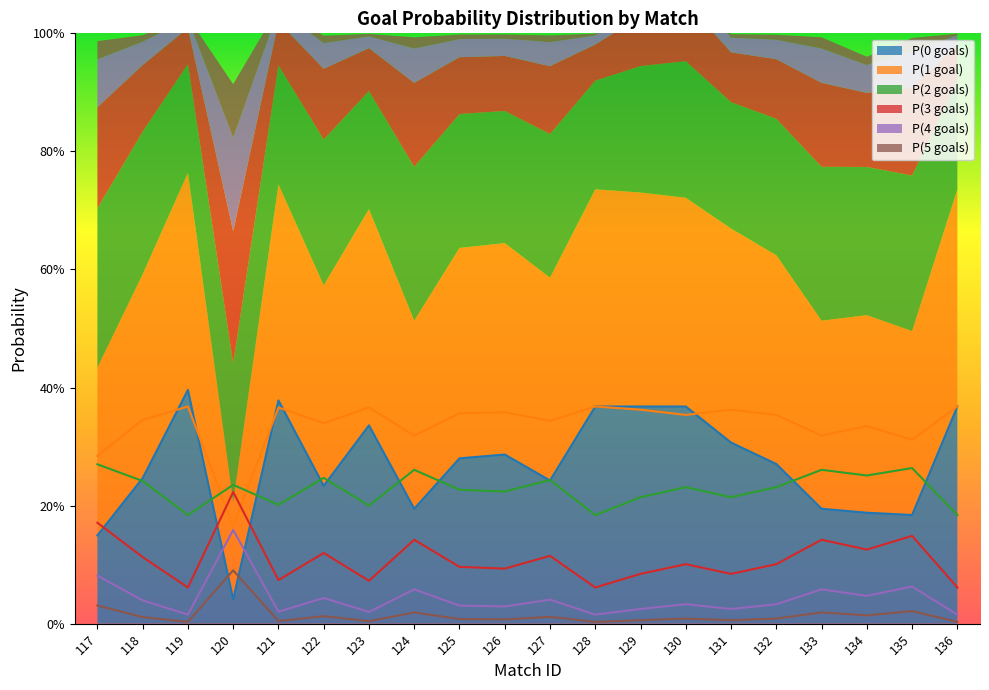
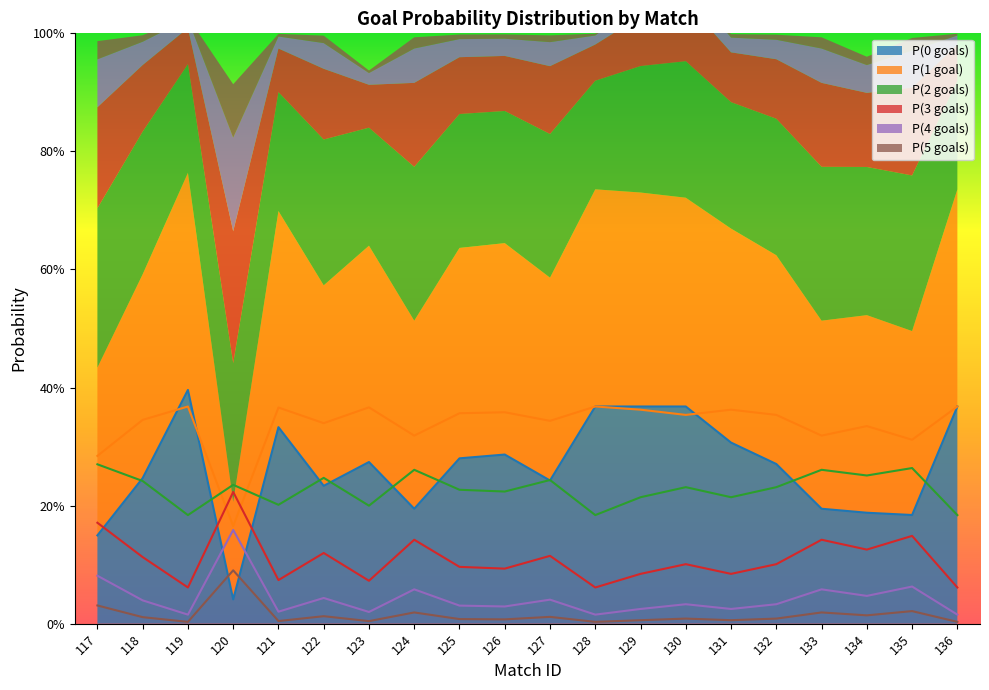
  {
    "P(0 goals)": {
      "117": "15%",
      "118": "25%",
      "119": "40%",
      "120": "4%",
-     "121": "38%",
+     "121": "33%",
      "122": "23%",
-     "123": "34%",
+     "123": "27%",
      "124": "19%",
      "125": "28%",
      "126": "29%",
      "129": "37%",
      "130": "37%",
      "131": "31%",
      "132": "27%",
      "133": "19%",
      "134": "19%",
      "135": "18%"
    }
  }
